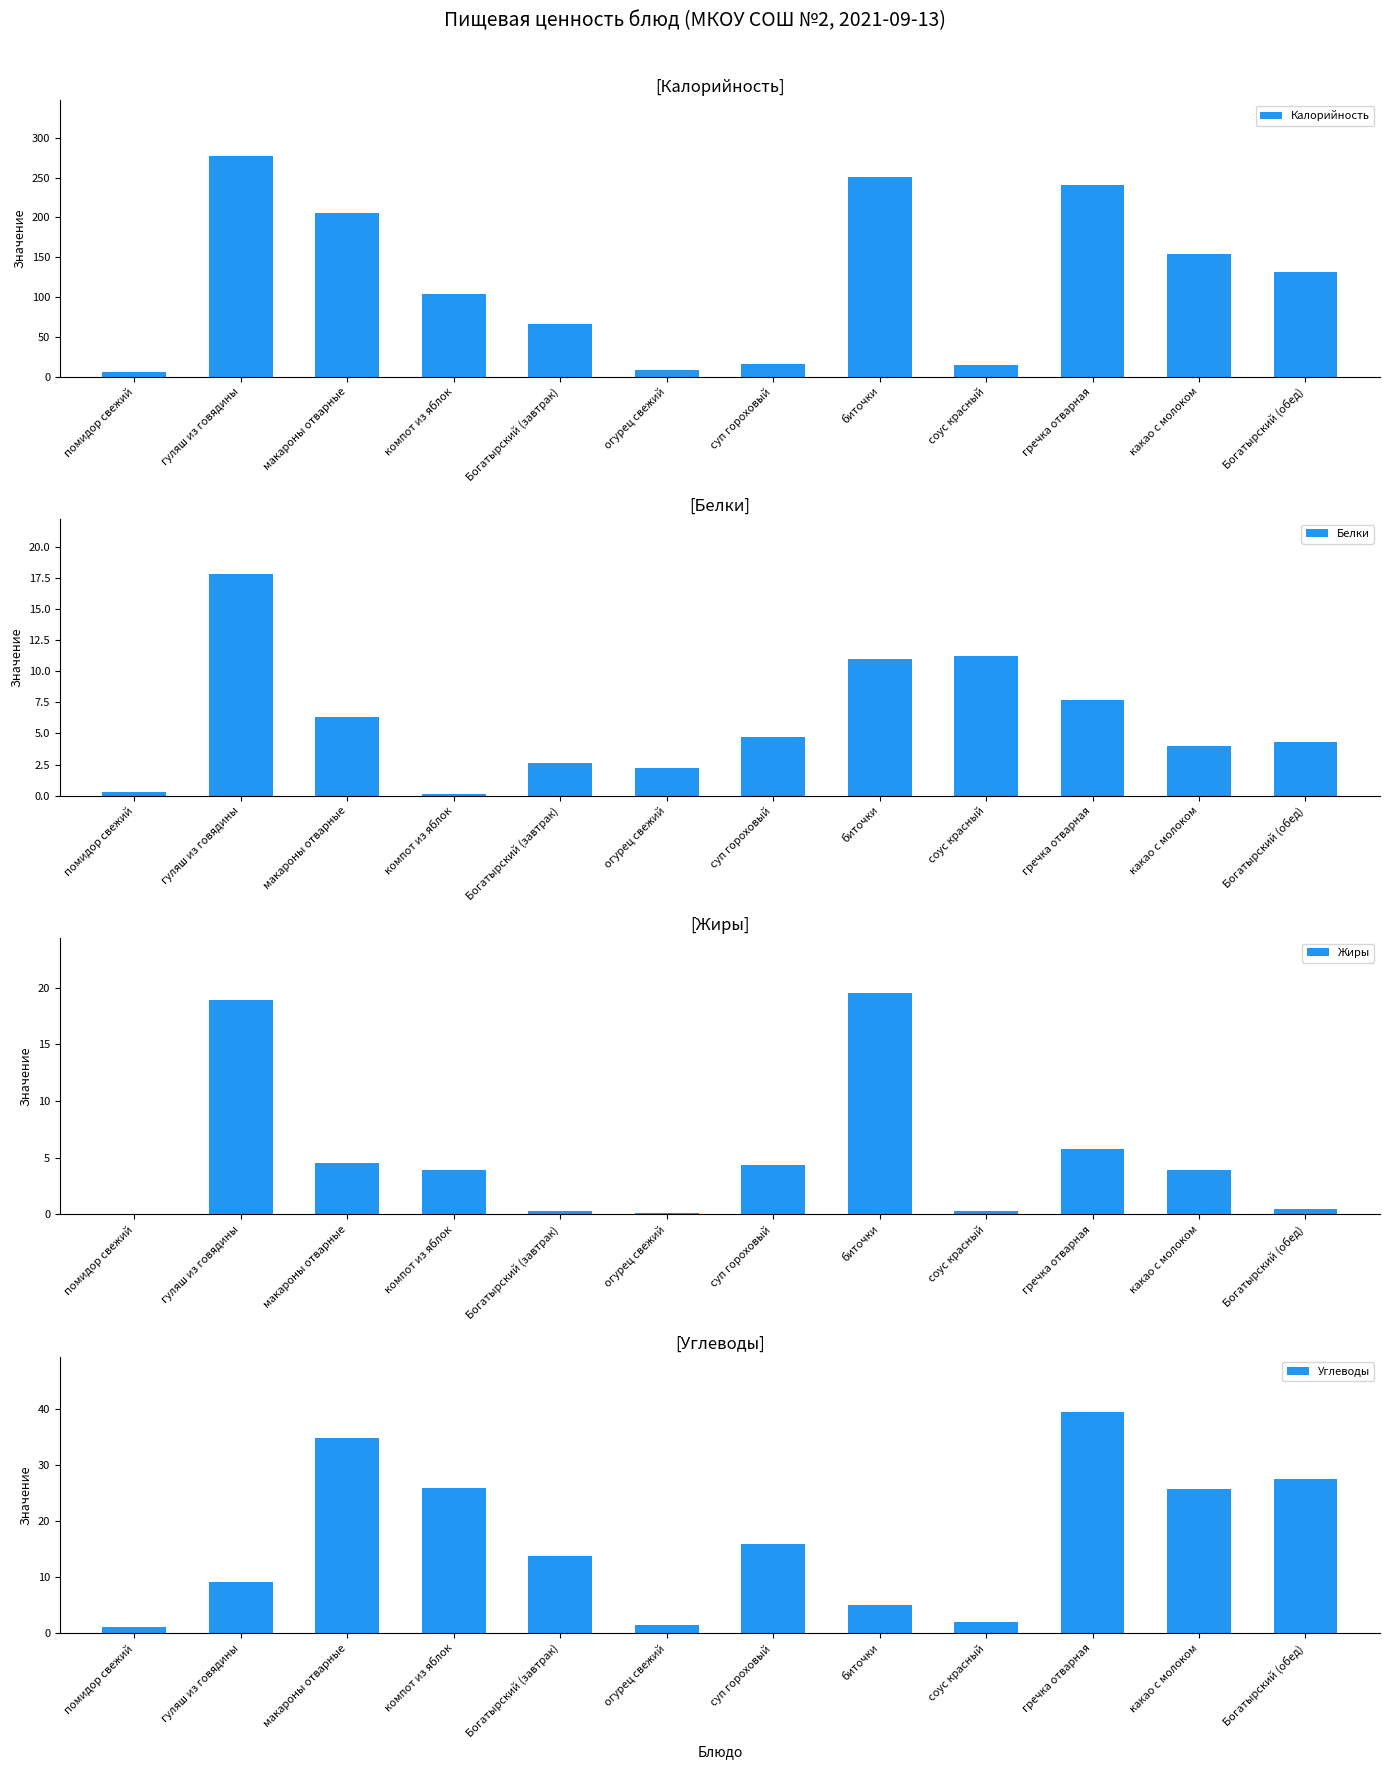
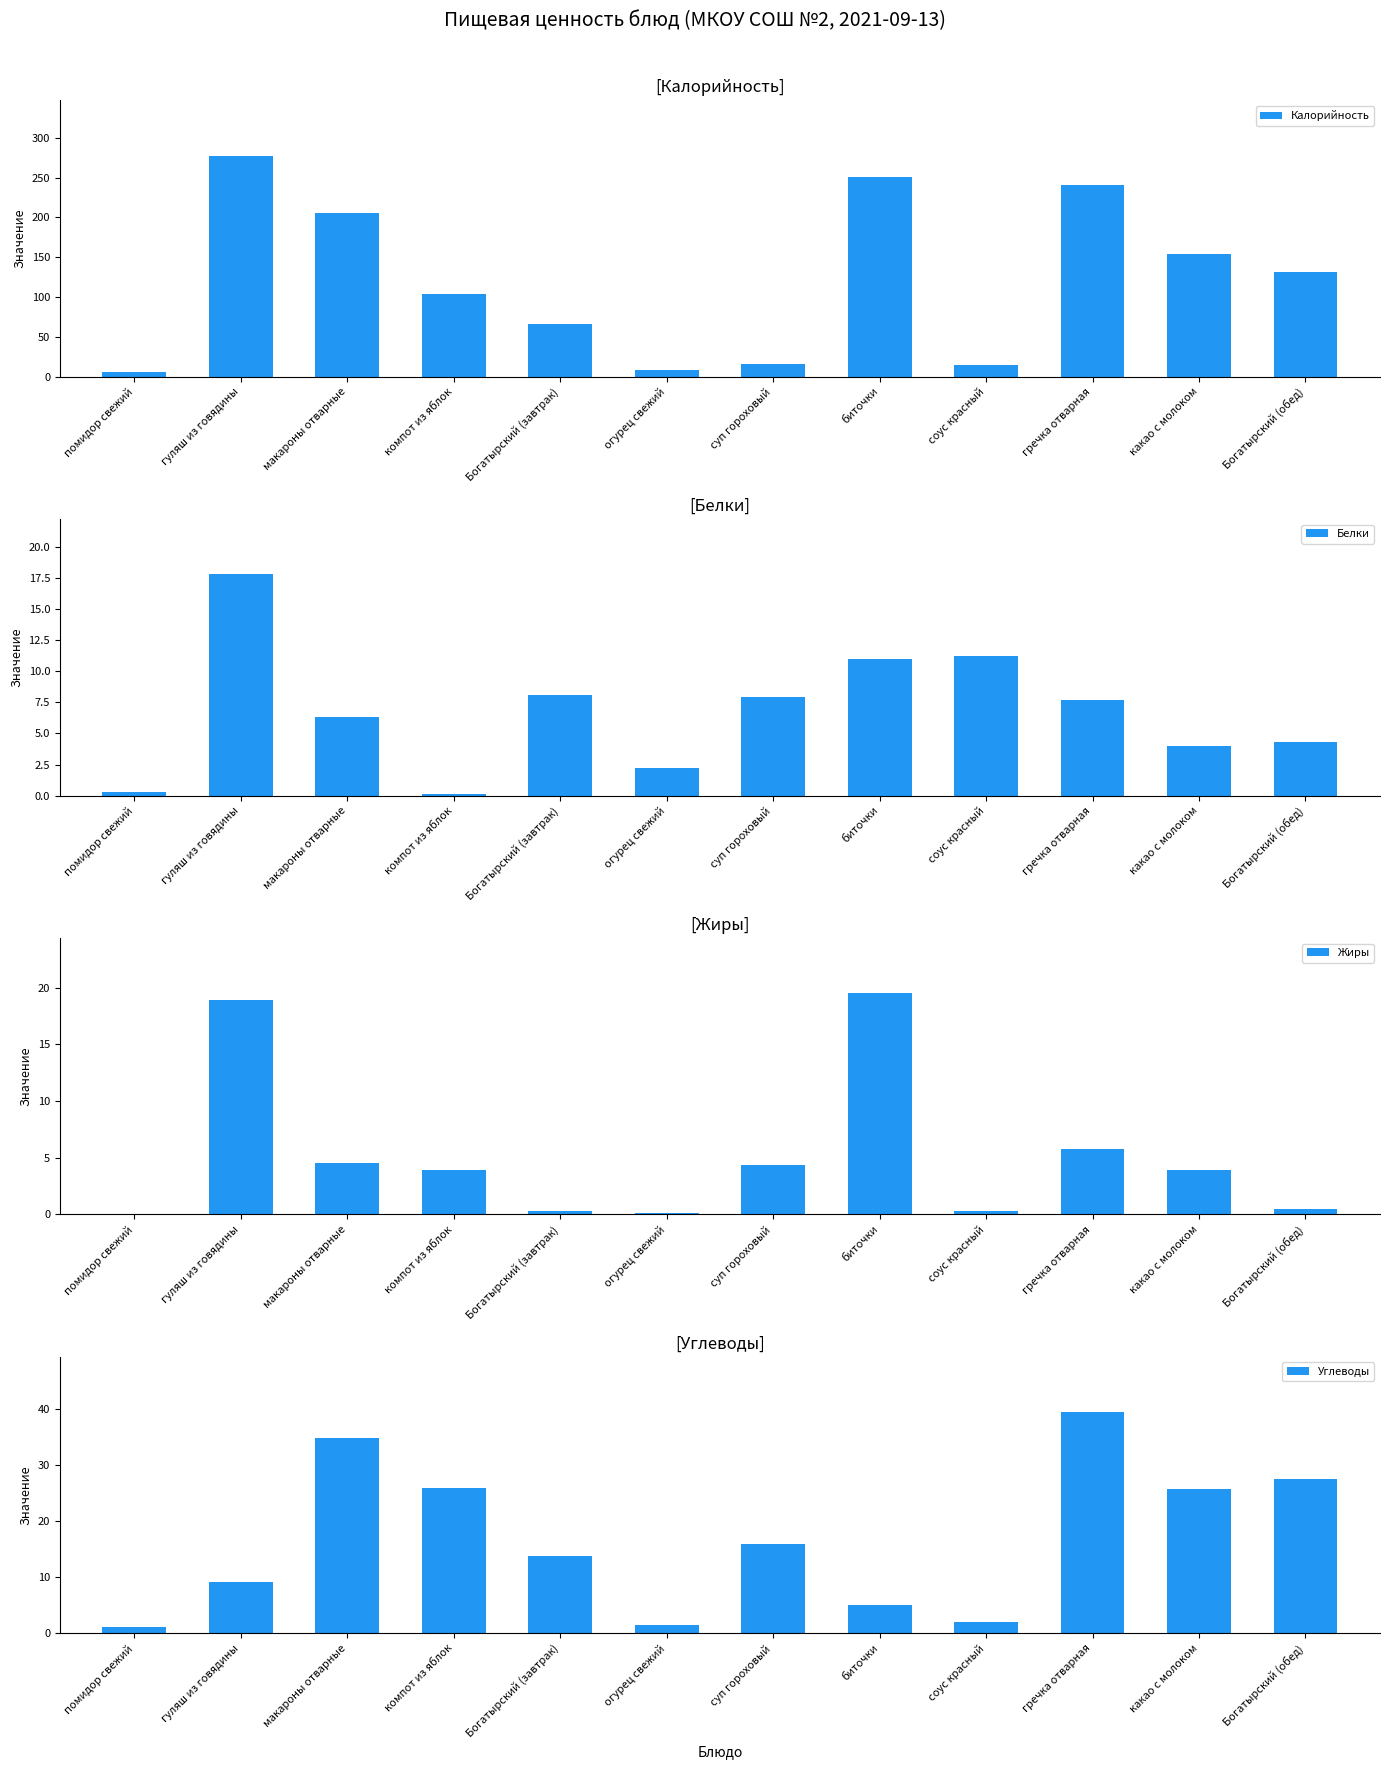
  {
    "[Калорийность]": {
      "помидор свежий": 10,
      "гуляш из говядины": 280,
      "макароны отварные": 210,
      "компот из яблок": 100,
      "Богатырский (завтрак)": 70,
      "огурец свежий": 10,
      "суп гороховый": 20,
      "биточки": 250,
      "соус красный": 20,
      "гречка отварная": 240,
      "какао с молоком": 150,
      "Богатырский (обед)": 130
    },
    "[Белки]": {
      "помидор свежий": 0.3,
      "гуляш из говядины": 17.8,
      "макароны отварные": 6.3,
-     "Богатырский (завтрак)": 2.6,
+     "Богатырский (завтрак)": 8.1,
      "огурец свежий": 2.2,
-     "суп гороховый": 4.7,
+     "суп гороховый": 7.9,
      "биточки": 11.0,
      "соус красный": 11.2,
      "гречка отварная": 7.7,
      "какао с молоком": 4.0,
      "Богатырский (обед)": 4.3
    },
    "[Жиры]": {
      "помидор свежий": 0.0,
      "гуляш из говядины": 18.9,
      "макароны отварные": 4.5,
      "компот из яблок": 3.9,
      "Богатырский (завтрак)": 0.3,
      "суп гороховый": 4.4,
      "биточки": 19.5,
      "соус красный": 0.3,
      "гречка отварная": 5.8,
      "какао с молоком": 3.9,
      "Богатырский (обед)": 0.5
    },
    "[Углеводы]": {
      "помидор свежий": 1,
      "гуляш из говядины": 9,
      "макароны отварные": 35,
      "компот из яблок": 26,
      "Богатырский (завтрак)": 14,
      "огурец свежий": 2,
      "суп гороховый": 16,
      "биточки": 5,
      "соус красный": 2,
      "гречка отварная": 40,
      "какао с молоком": 26,
      "Богатырский (обед)": 28
    }
  }
